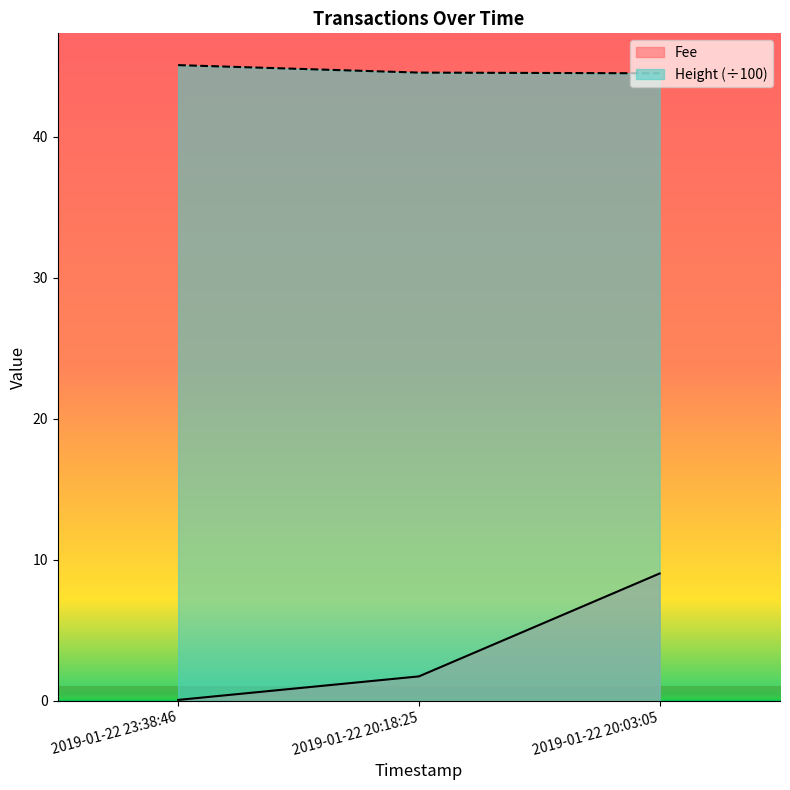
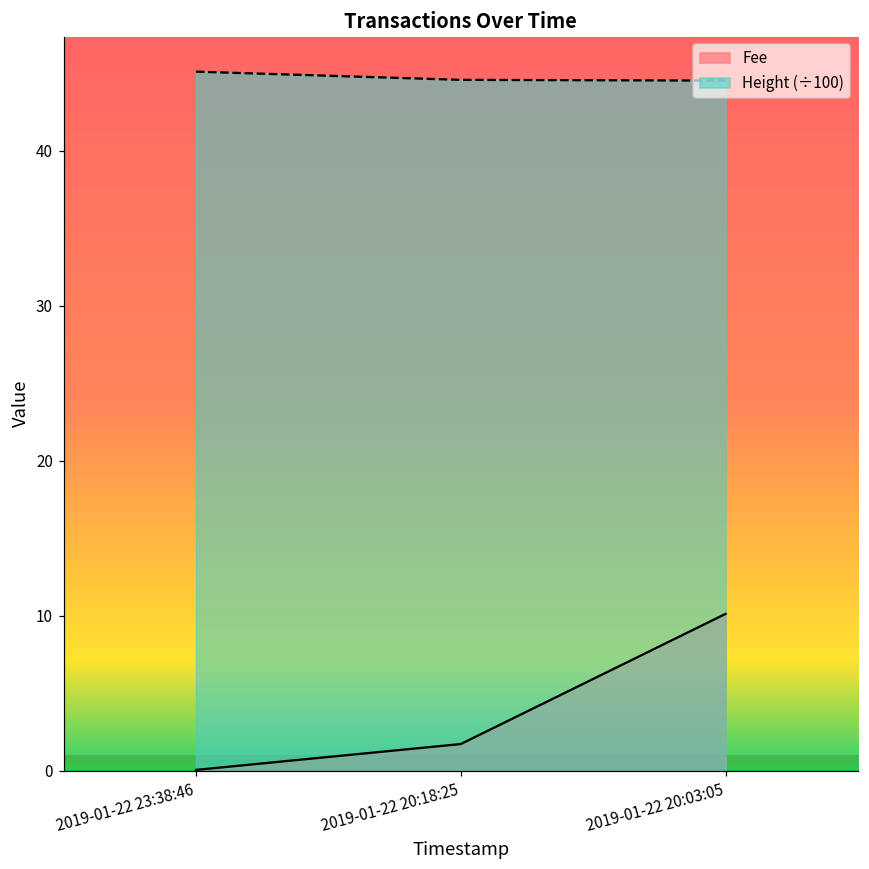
  {
    "Fee": {
      "2019-01-22 23:38:46": 0.1,
      "2019-01-22 20:18:25": 1.7,
-     "2019-01-22 20:03:05": 9.0
+     "2019-01-22 20:03:05": 10.1
    },
    "Height (÷100)": {
      "2019-01-22 23:38:46": 45.1,
      "2019-01-22 20:18:25": 44.6
    }
  }
